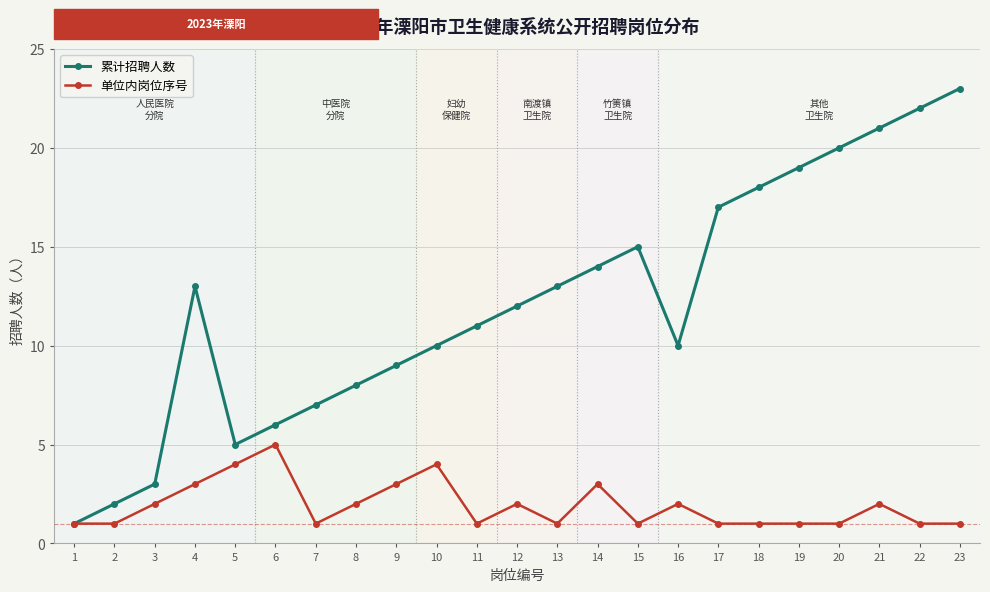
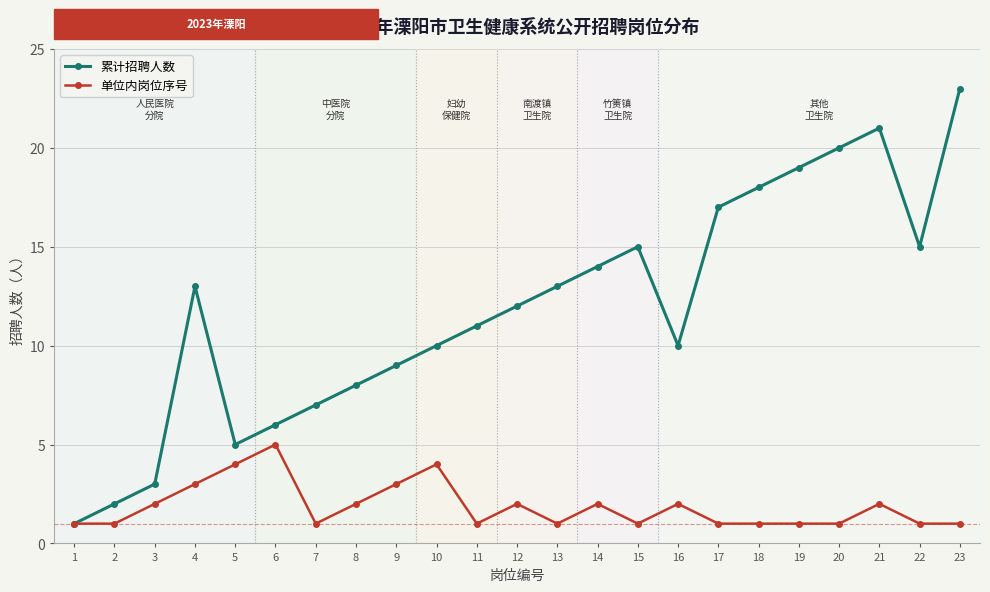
  {
    "累计招聘人数": {
      "2": 2,
      "3": 3,
      "4": 13,
      "5": 5,
      "6": 6,
      "7": 7,
      "8": 8,
      "9": 9,
      "10": 10,
      "11": 11,
      "12": 12,
      "13": 13,
      "14": 14,
      "15": 15,
      "16": 10,
      "17": 17,
      "18": 18,
      "19": 19,
      "20": 20,
      "21": 21,
-     "22": 22,
+     "22": 15,
      "23": 23
    },
    "单位内岗位序号": {
      "2": 1,
      "3": 2,
      "4": 3,
      "5": 4,
      "6": 5,
      "7": 1,
      "8": 2,
      "9": 3,
      "10": 4,
      "11": 1,
      "12": 2,
      "13": 1,
-     "14": 3,
+     "14": 2,
      "15": 1,
      "16": 2,
      "17": 1,
      "18": 1,
      "19": 1,
      "20": 1,
      "21": 2,
      "22": 1,
      "23": 1
    }
  }
